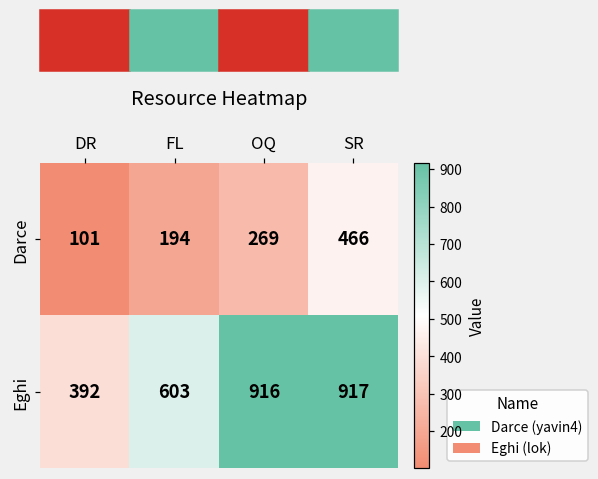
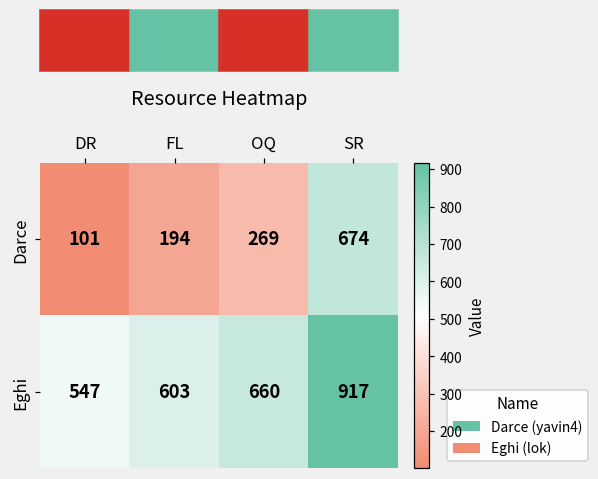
  {
    "Darce": {
      "DR": 101,
      "FL": 194,
      "OQ": 269,
-     "SR": 466
+     "SR": 674
    },
    "Eghi": {
-     "DR": 392,
+     "DR": 547,
      "FL": 603,
-     "OQ": 916,
+     "OQ": 660,
      "SR": 917
    }
  }
